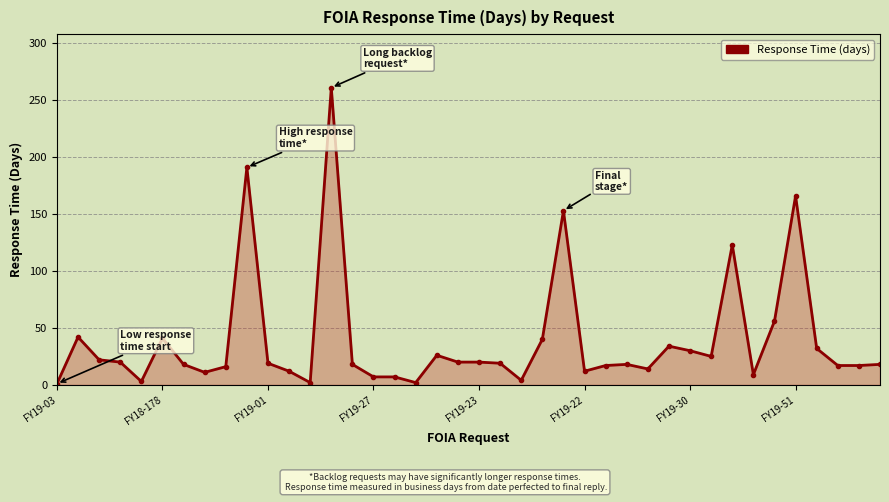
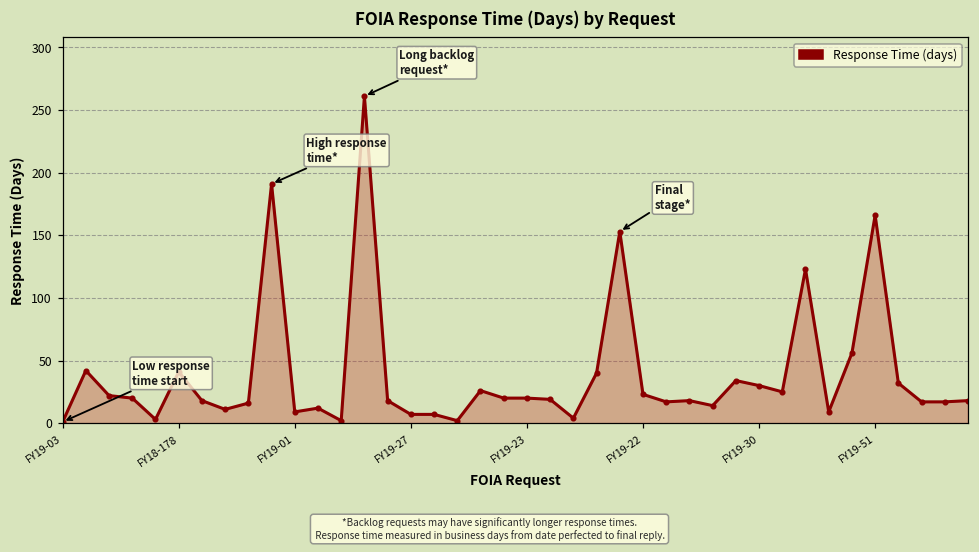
  {
    "FY19-03": 1,
-   "FY19-01": 19,
+   "FY19-01": 9,
    "FY19-27": 7,
    "FY19-23": 20,
-   "FY19-22": 12,
+   "FY19-22": 23,
    "FY19-30": 30,
    "FY19-51": 166
  }
